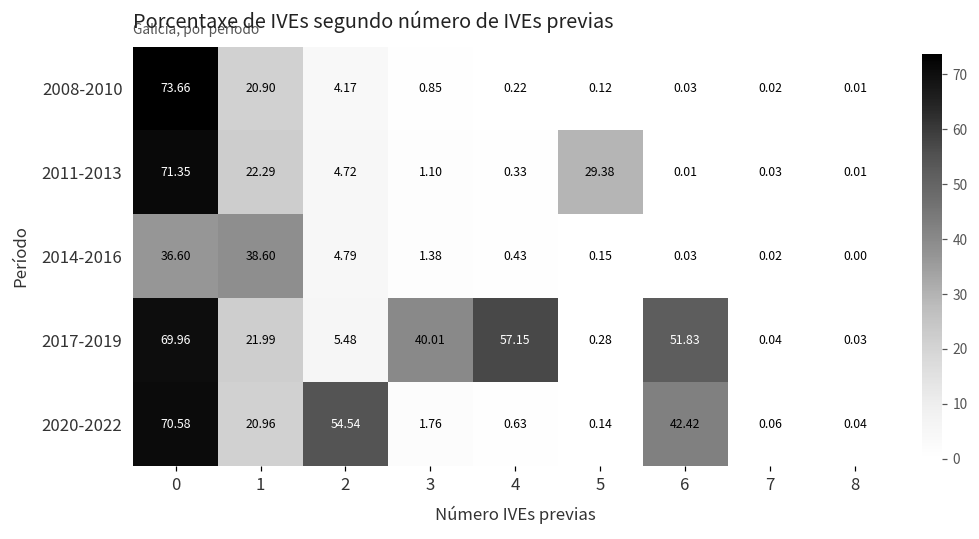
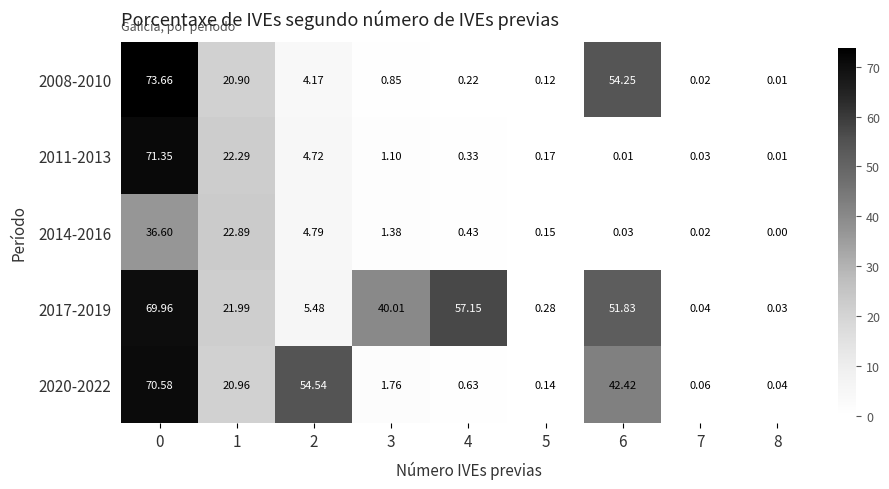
  {
    "2008-2010": {
      "0": 73.66,
      "1": 20.90,
      "2": 4.17,
      "3": 0.85,
      "4": 0.22,
      "5": 0.12,
-     "6": 0.03,
+     "6": 54.25,
      "7": 0.02,
      "8": 0.01
    },
    "2011-2013": {
      "0": 71.35,
      "1": 22.29,
      "2": 4.72,
      "3": 1.10,
      "4": 0.33,
-     "5": 29.38,
+     "5": 0.17,
      "6": 0.01,
      "7": 0.03,
      "8": 0.01
    },
    "2014-2016": {
      "0": 36.60,
-     "1": 38.60,
+     "1": 22.89,
      "2": 4.79,
      "3": 1.38,
      "4": 0.43,
      "5": 0.15,
      "6": 0.03,
      "7": 0.02,
      "8": 0.00
    },
    "2017-2019": {
      "0": 69.96,
      "1": 21.99,
      "2": 5.48,
      "3": 40.01,
      "4": 57.15,
      "5": 0.28,
      "6": 51.83,
      "7": 0.04,
      "8": 0.03
    },
    "2020-2022": {
      "0": 70.58,
      "1": 20.96,
      "2": 54.54,
      "3": 1.76,
      "4": 0.63,
      "5": 0.14,
      "6": 42.42,
      "7": 0.06,
      "8": 0.04
    }
  }
